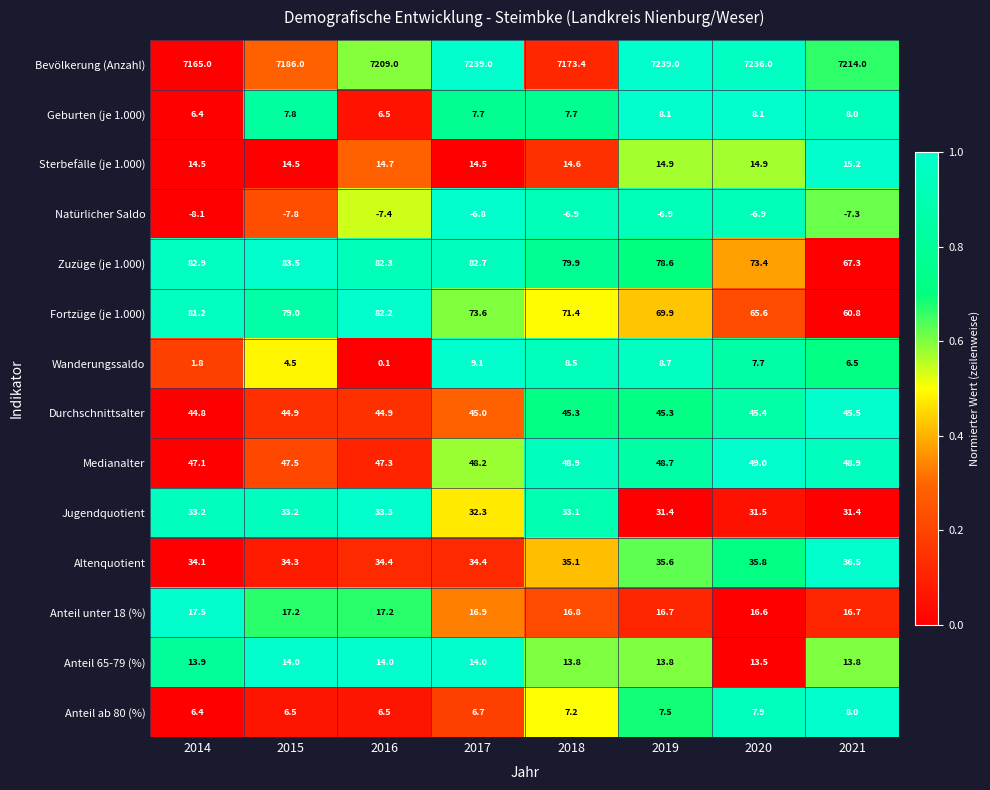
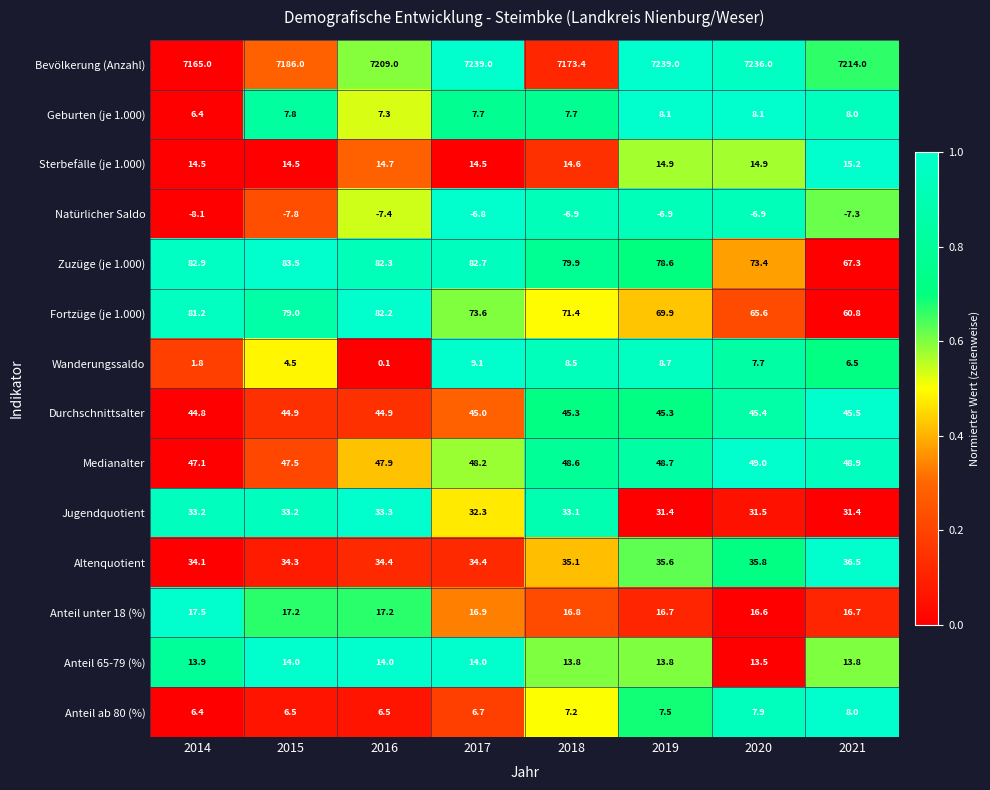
  {
    "Bevölkerung (Anzahl)": {
      "2014": 7165.0,
      "2015": 7186.0,
      "2016": 7209.0,
      "2017": 7239.0,
      "2018": 7173.4,
      "2019": 7239.0,
      "2020": 7236.0,
      "2021": 7214.0
    },
    "Geburten (je 1.000)": {
      "2014": 6.4,
      "2015": 7.8,
-     "2016": 6.5,
+     "2016": 7.3,
      "2017": 7.7,
      "2018": 7.7,
      "2019": 8.1,
      "2020": 8.1,
      "2021": 8.0
    },
    "Sterbefälle (je 1.000)": {
      "2014": 14.5,
      "2015": 14.5,
      "2016": 14.7,
      "2017": 14.5,
      "2018": 14.6,
      "2019": 14.9,
      "2020": 14.9,
      "2021": 15.2
    },
    "Natürlicher Saldo": {
      "2014": -8.1,
      "2015": -7.8,
      "2016": -7.4,
      "2017": -6.8,
      "2018": -6.9,
      "2019": -6.9,
      "2020": -6.9,
      "2021": -7.3
    },
    "Zuzüge (je 1.000)": {
      "2014": 82.9,
      "2015": 83.5,
      "2016": 82.3,
      "2017": 82.7,
      "2018": 79.9,
      "2019": 78.6,
      "2020": 73.4,
      "2021": 67.3
    },
    "Fortzüge (je 1.000)": {
      "2014": 81.2,
      "2015": 79.0,
      "2016": 82.2,
      "2017": 73.6,
      "2018": 71.4,
      "2019": 69.9,
      "2020": 65.6,
      "2021": 60.8
    },
    "Wanderungssaldo": {
      "2014": 1.8,
      "2015": 4.5,
      "2016": 0.1,
      "2017": 9.1,
      "2018": 8.5,
      "2019": 8.7,
      "2020": 7.7,
      "2021": 6.5
    },
    "Durchschnittsalter": {
      "2014": 44.8,
      "2015": 44.9,
      "2016": 44.9,
      "2017": 45.0,
      "2018": 45.3,
      "2019": 45.3,
      "2020": 45.4,
      "2021": 45.5
    },
    "Medianalter": {
      "2014": 47.1,
      "2015": 47.5,
-     "2016": 47.3,
+     "2016": 47.9,
      "2017": 48.2,
-     "2018": 48.9,
+     "2018": 48.6,
      "2019": 48.7,
      "2020": 49.0,
      "2021": 48.9
    },
    "Jugendquotient": {
      "2014": 33.2,
      "2015": 33.2,
      "2016": 33.3,
      "2017": 32.3,
      "2018": 33.1,
      "2019": 31.4,
      "2020": 31.5,
      "2021": 31.4
    },
    "Altenquotient": {
      "2014": 34.1,
      "2015": 34.3,
      "2016": 34.4,
      "2017": 34.4,
      "2018": 35.1,
      "2019": 35.6,
      "2020": 35.8,
      "2021": 36.5
    },
    "Anteil unter 18 (%)": {
      "2014": 17.5,
      "2015": 17.2,
      "2016": 17.2,
      "2017": 16.9,
      "2018": 16.8,
      "2019": 16.7,
      "2020": 16.6,
      "2021": 16.7
    },
    "Anteil 65-79 (%)": {
      "2014": 13.9,
      "2015": 14.0,
      "2016": 14.0,
      "2017": 14.0,
      "2018": 13.8,
      "2019": 13.8,
      "2020": 13.5,
      "2021": 13.8
    },
    "Anteil ab 80 (%)": {
      "2014": 6.4,
      "2015": 6.5,
      "2016": 6.5,
      "2017": 6.7,
      "2018": 7.2,
      "2019": 7.5,
      "2020": 7.9,
      "2021": 8.0
    }
  }
